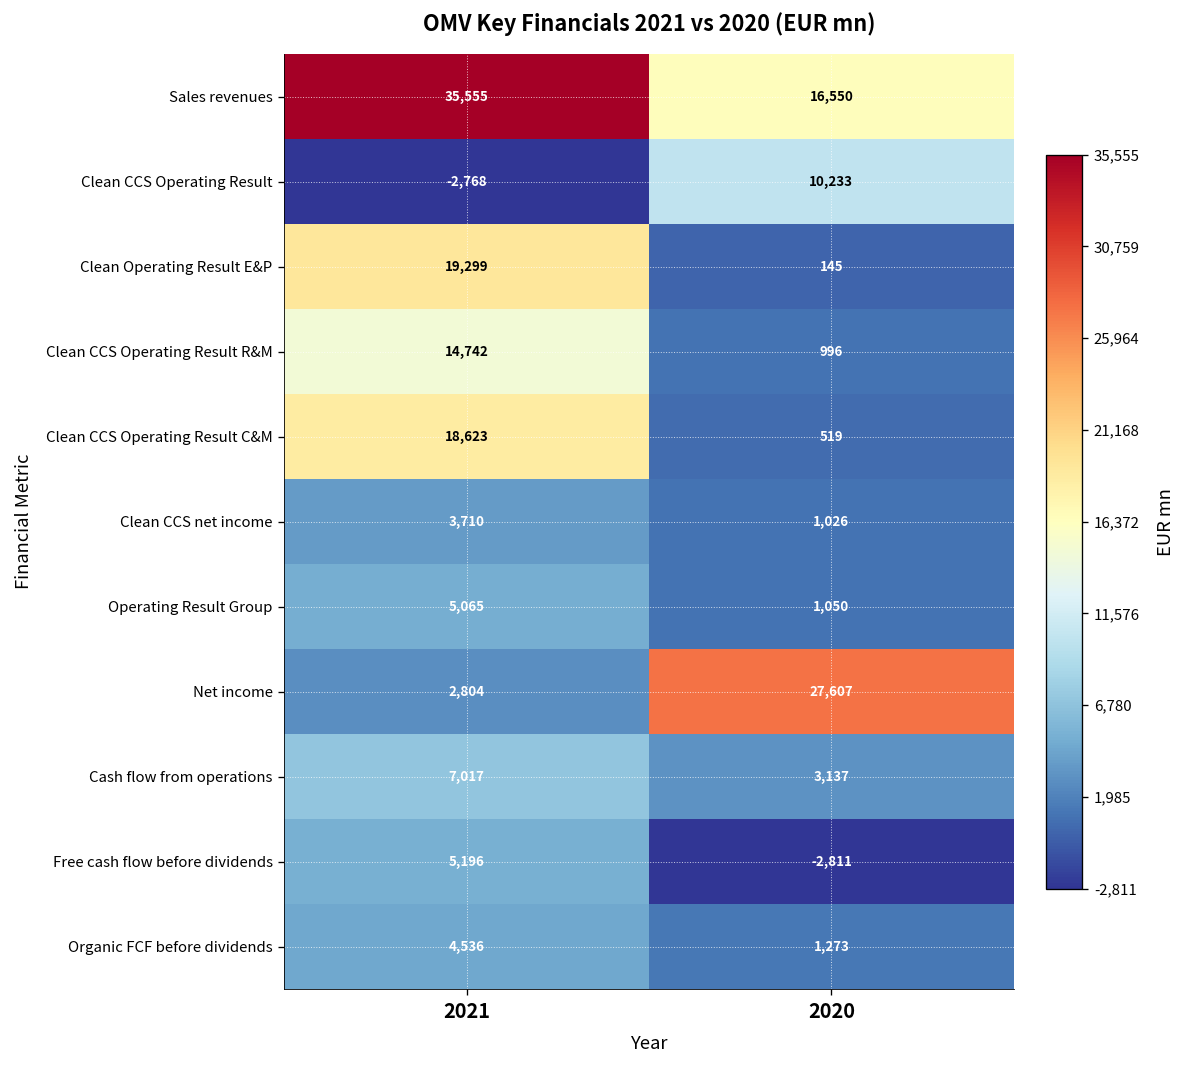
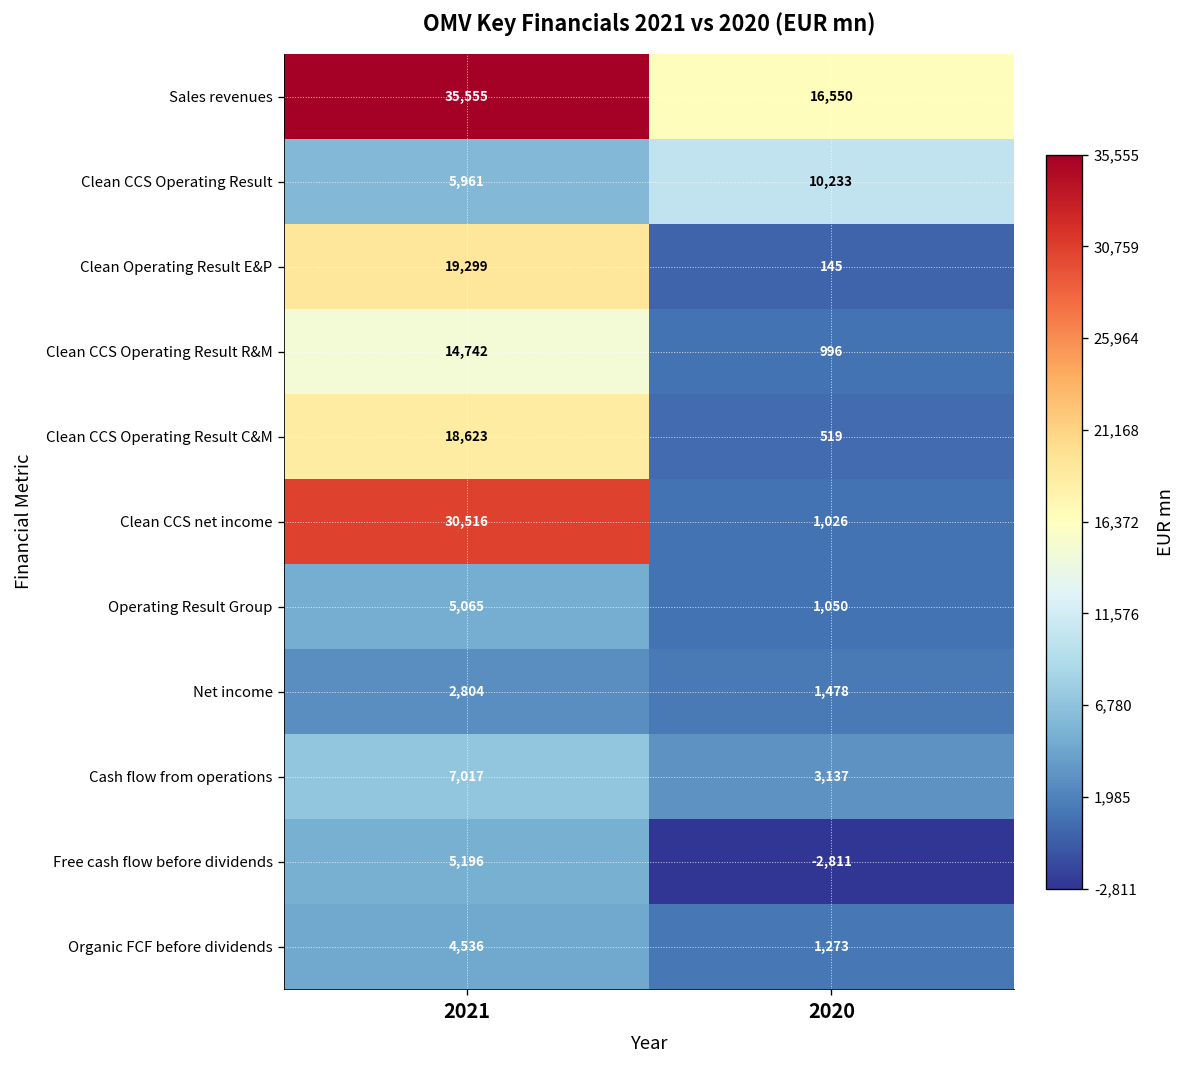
  {
    "Sales revenues": {
      "2021": "35,555",
      "2020": "16,550"
    },
    "Clean CCS Operating Result": {
-     "2021": "-2,768",
+     "2021": "5,961",
      "2020": "10,233"
    },
    "Clean Operating Result E&P": {
      "2021": "19,299",
      "2020": "145"
    },
    "Clean CCS Operating Result R&M": {
      "2021": "14,742",
      "2020": "996"
    },
    "Clean CCS Operating Result C&M": {
      "2021": "18,623",
      "2020": "519"
    },
    "Clean CCS net income": {
-     "2021": "3,710",
+     "2021": "30,516",
      "2020": "1,026"
    },
    "Operating Result Group": {
      "2021": "5,065",
      "2020": "1,050"
    },
    "Net income": {
      "2021": "2,804",
-     "2020": "27,607"
+     "2020": "1,478"
    },
    "Cash flow from operations": {
      "2021": "7,017",
      "2020": "3,137"
    },
    "Free cash flow before dividends": {
      "2021": "5,196",
      "2020": "-2,811"
    },
    "Organic FCF before dividends": {
      "2021": "4,536",
      "2020": "1,273"
    }
  }
